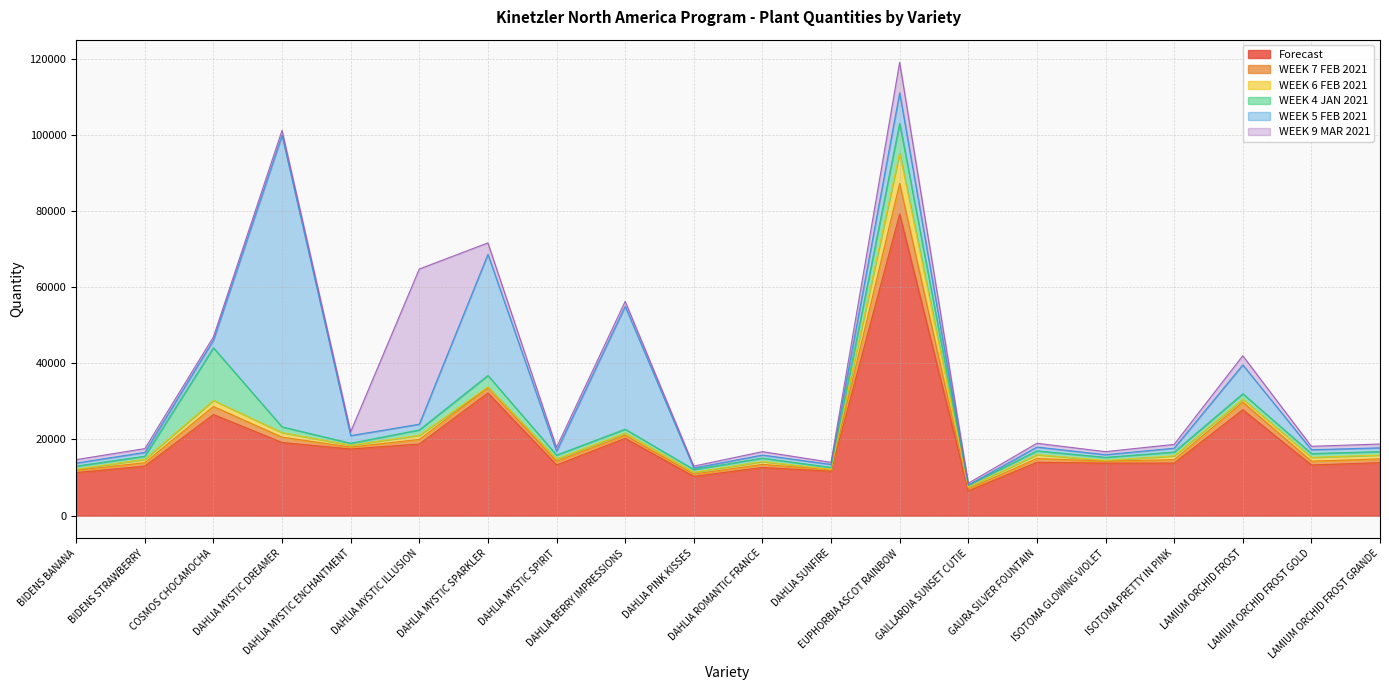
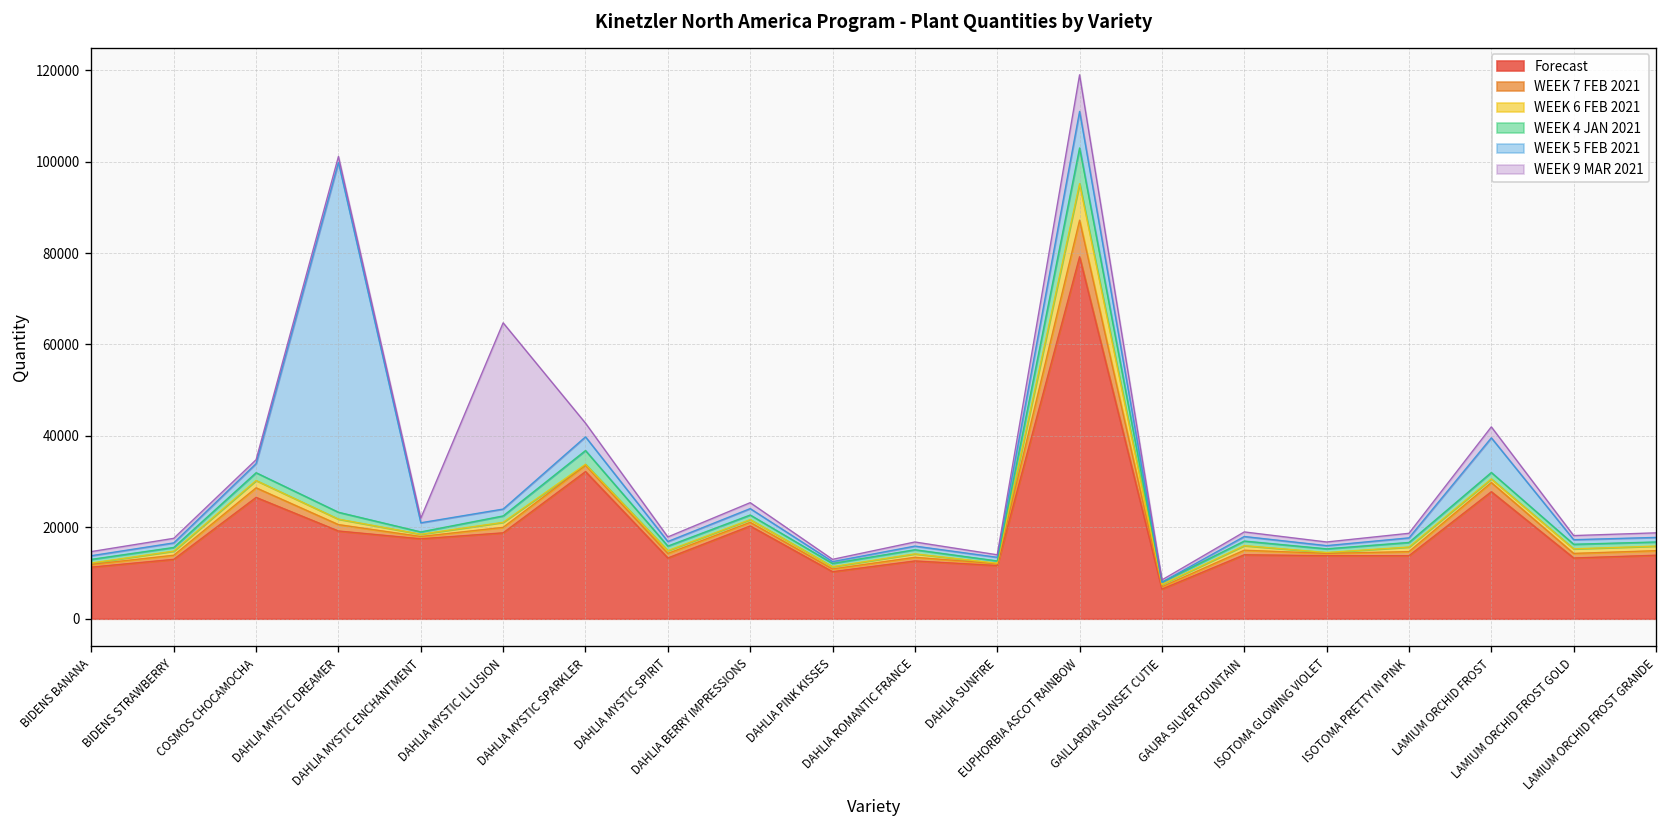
  {
    "WEEK 6 FEB 2021": {
      "BIDENS STRAWBERRY": 1000,
      "COSMOS CHOCAMOCHA": 2000,
      "DAHLIA MYSTIC DREAMER": 1000,
      "DAHLIA MYSTIC ILLUSION": 1000,
      "DAHLIA ROMANTIC FRANCE": 1000,
      "EUPHORBIA ASCOT RAINBOW": 8000,
      "GAURA SILVER FOUNTAIN": 1000,
      "ISOTOMA PRETTY IN PINK": 1000,
      "LAMIUM ORCHID FROST": 1000,
      "LAMIUM ORCHID FROST GOLD": 1000,
      "LAMIUM ORCHID FROST GRANDE": 1000
    },
    "WEEK 4 JAN 2021": {
      "BIDENS BANANA": 1000,
      "BIDENS STRAWBERRY": 1000,
-     "COSMOS CHOCAMOCHA": 14000,
+     "COSMOS CHOCAMOCHA": 2000,
      "DAHLIA MYSTIC DREAMER": 2000,
      "DAHLIA MYSTIC ILLUSION": 1000,
      "DAHLIA MYSTIC SPARKLER": 3000,
      "DAHLIA MYSTIC SPIRIT": 1000,
      "DAHLIA BERRY IMPRESSIONS": 1000,
      "DAHLIA ROMANTIC FRANCE": 1000,
      "EUPHORBIA ASCOT RAINBOW": 8000,
      "GAURA SILVER FOUNTAIN": 1000,
      "ISOTOMA GLOWING VIOLET": 1000,
      "ISOTOMA PRETTY IN PINK": 1000,
      "LAMIUM ORCHID FROST": 1000,
      "LAMIUM ORCHID FROST GOLD": 1000,
      "LAMIUM ORCHID FROST GRANDE": 1000
    },
    "WEEK 5 FEB 2021": {
      "BIDENS BANANA": 1000,
      "BIDENS STRAWBERRY": 1000,
      "COSMOS CHOCAMOCHA": 2000,
      "DAHLIA MYSTIC DREAMER": 77000,
      "DAHLIA MYSTIC ENCHANTMENT": 2000,
      "DAHLIA MYSTIC ILLUSION": 2000,
-     "DAHLIA MYSTIC SPARKLER": 32000,
+     "DAHLIA MYSTIC SPARKLER": 3000,
      "DAHLIA MYSTIC SPIRIT": 1000,
-     "DAHLIA BERRY IMPRESSIONS": 32000,
+     "DAHLIA BERRY IMPRESSIONS": 1000,
      "DAHLIA ROMANTIC FRANCE": 1000,
      "EUPHORBIA ASCOT RAINBOW": 8000,
      "GAURA SILVER FOUNTAIN": 1000,
      "ISOTOMA GLOWING VIOLET": 1000,
      "ISOTOMA PRETTY IN PINK": 1000,
      "LAMIUM ORCHID FROST": 8000,
      "LAMIUM ORCHID FROST GOLD": 1000,
      "LAMIUM ORCHID FROST GRANDE": 1000
    },
    "WEEK 9 MAR 2021": {
      "BIDENS BANANA": 1000,
      "BIDENS STRAWBERRY": 1000,
      "COSMOS CHOCAMOCHA": 1000,
      "DAHLIA MYSTIC DREAMER": 1000,
      "DAHLIA MYSTIC ENCHANTMENT": 1000,
      "DAHLIA MYSTIC ILLUSION": 41000,
      "DAHLIA MYSTIC SPARKLER": 3000,
      "DAHLIA MYSTIC SPIRIT": 1000,
      "DAHLIA BERRY IMPRESSIONS": 1000,
      "DAHLIA ROMANTIC FRANCE": 1000,
      "EUPHORBIA ASCOT RAINBOW": 8000,
      "GAURA SILVER FOUNTAIN": 1000,
      "ISOTOMA GLOWING VIOLET": 1000,
      "ISOTOMA PRETTY IN PINK": 1000,
      "LAMIUM ORCHID FROST": 2000,
      "LAMIUM ORCHID FROST GOLD": 1000,
      "LAMIUM ORCHID FROST GRANDE": 1000
    }
  }
